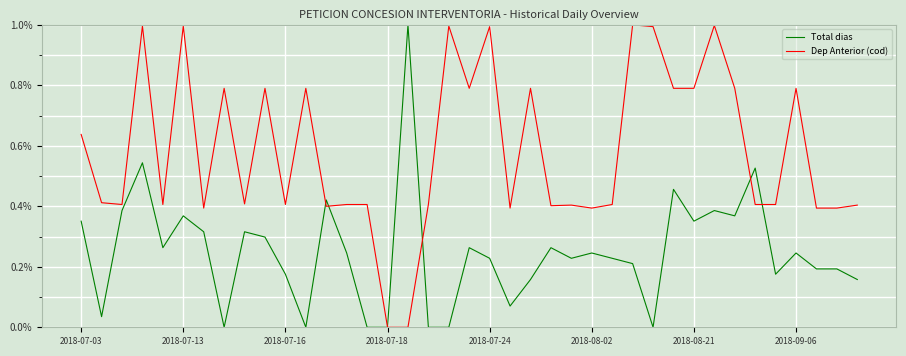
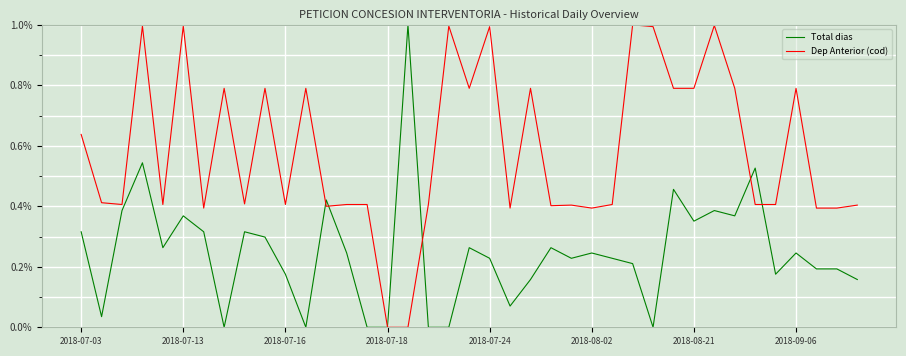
  {
    "Total dias": {
-     "2018-07-03": "0.35%",
+     "2018-07-03": "0.32%",
      "2018-08-21": "0.35%"
    },
    "Dep Anterior (cod)": {
      "2018-07-03": "0.64%",
      "2018-08-21": "0.79%"
    }
  }
